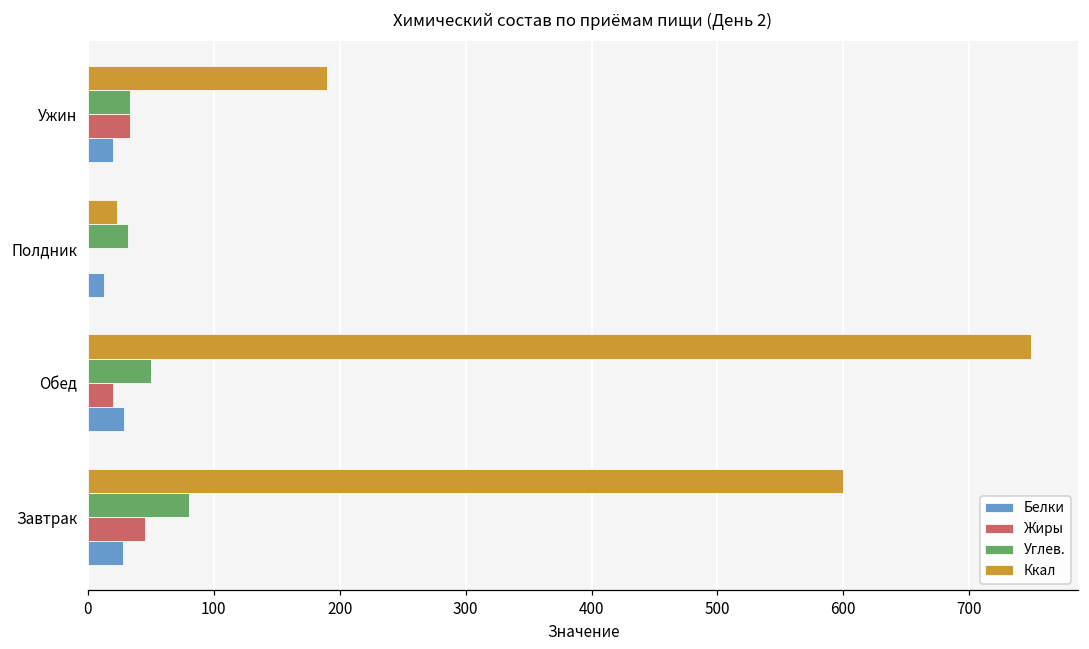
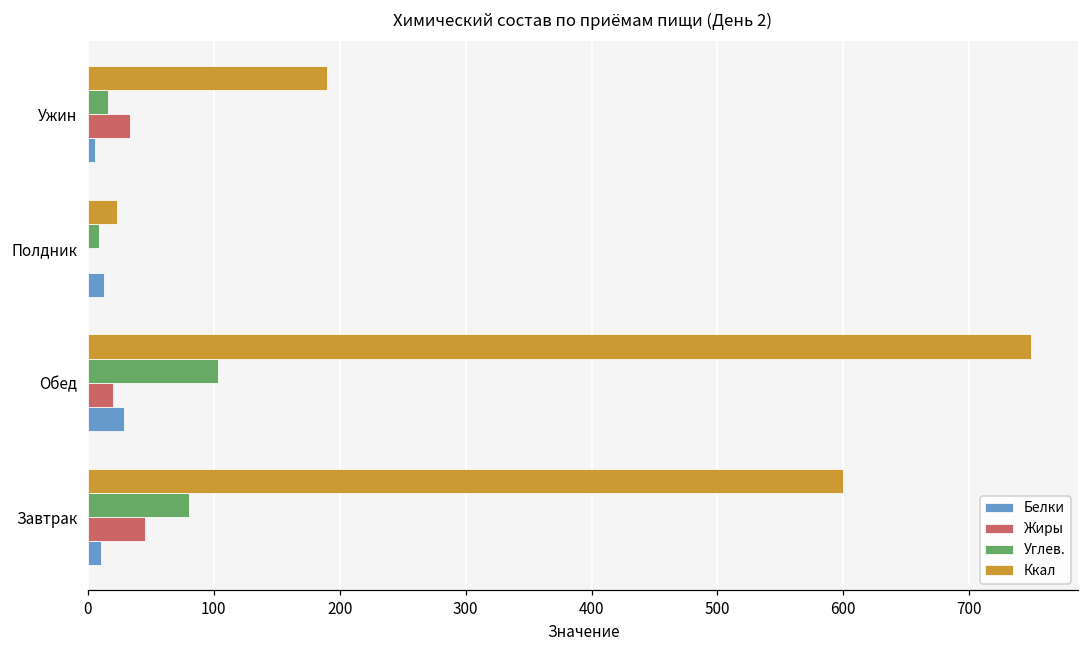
  {
    "Белки": {
-     "Ужин": 20,
+     "Ужин": 5,
      "Полдник": 13,
      "Обед": 28,
-     "Завтрак": 28
+     "Завтрак": 10
    },
    "Жиры": {
      "Ужин": 33,
      "Обед": 20,
      "Завтрак": 45
    },
    "Углев.": {
-     "Ужин": 34,
-     "Полдник": 31,
-     "Обед": 50,
+     "Ужин": 16,
+     "Полдник": 9,
+     "Обед": 104,
      "Завтрак": 80
    },
    "Ккал": {
      "Ужин": 190,
      "Полдник": 23,
      "Обед": 749,
      "Завтрак": 599
    }
  }
